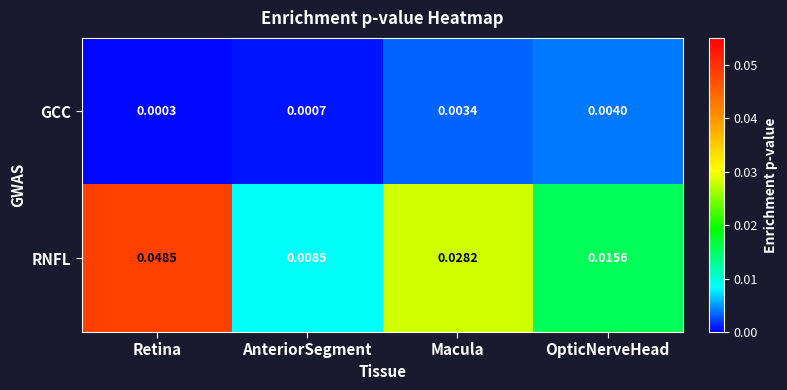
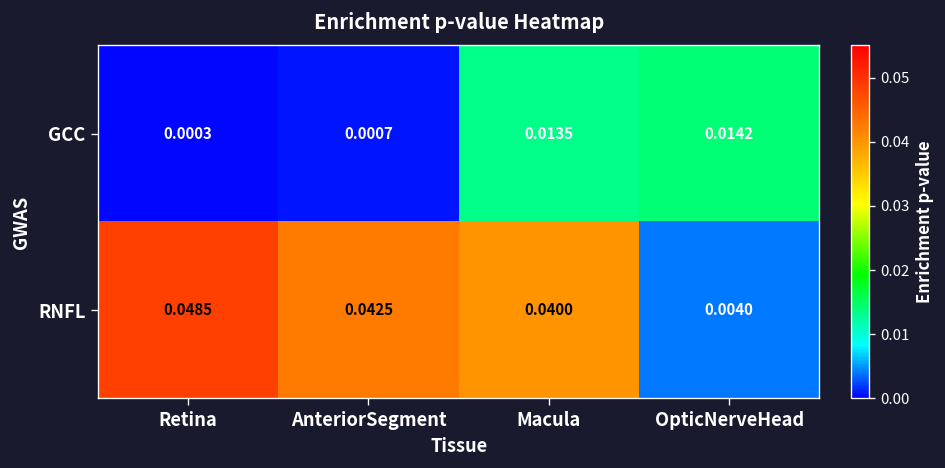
  {
    "GCC": {
      "Retina": 0.0003,
      "AnteriorSegment": 0.0007,
-     "Macula": 0.0034,
-     "OpticNerveHead": 0.0040
+     "Macula": 0.0135,
+     "OpticNerveHead": 0.0142
    },
    "RNFL": {
      "Retina": 0.0485,
-     "AnteriorSegment": 0.0085,
-     "Macula": 0.0282,
-     "OpticNerveHead": 0.0156
+     "AnteriorSegment": 0.0425,
+     "Macula": 0.0400,
+     "OpticNerveHead": 0.0040
    }
  }
